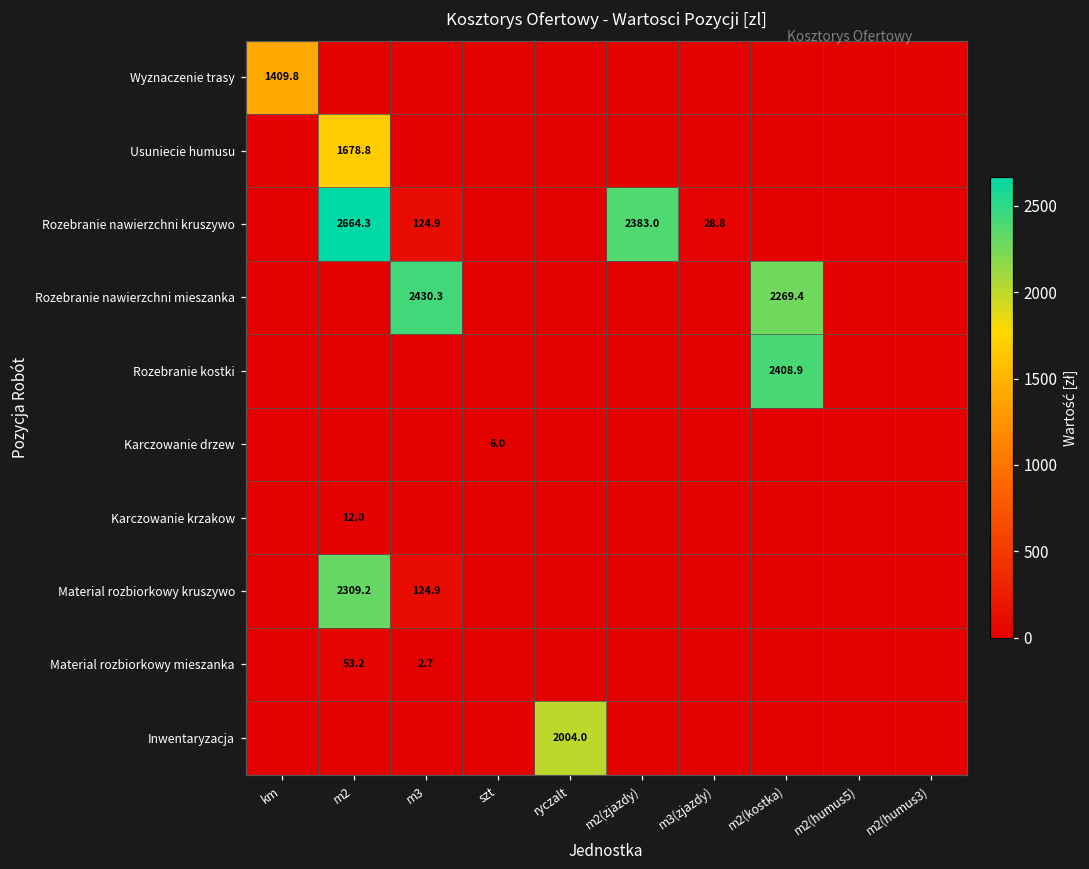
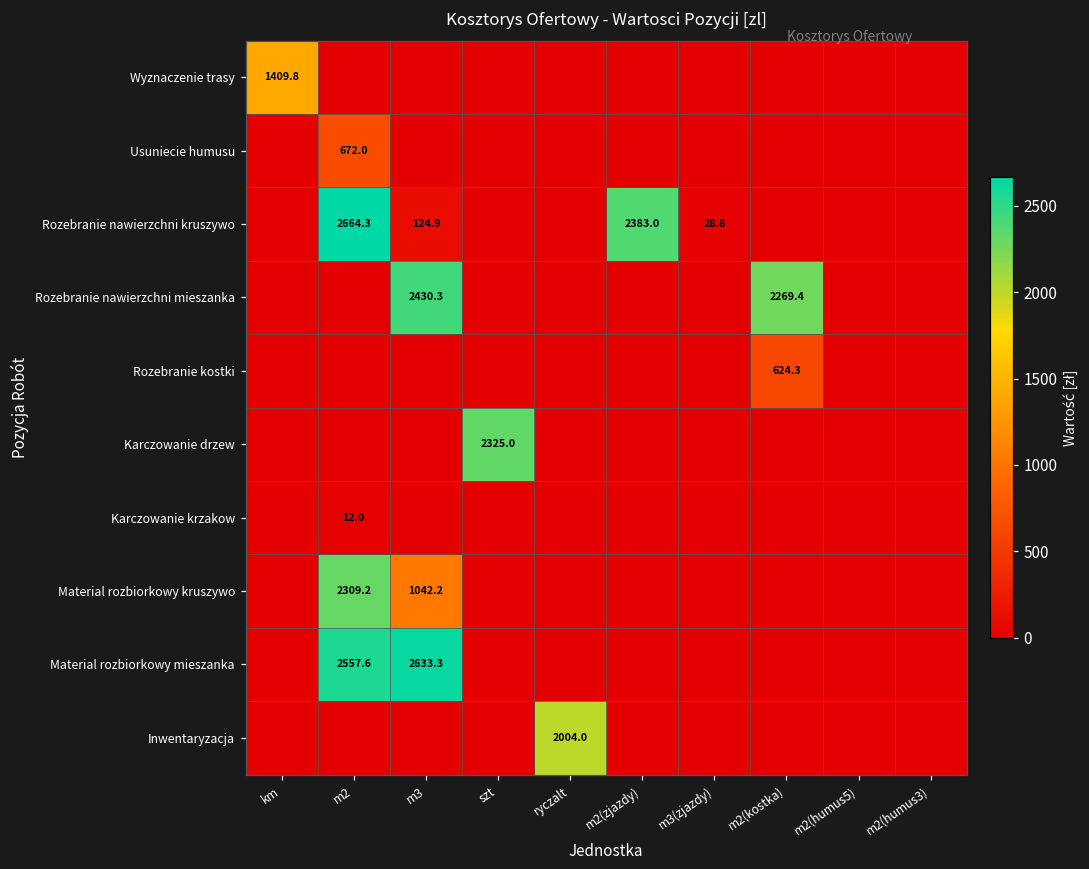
  {
    "Wyznaczenie trasy": {
      "km": 1409.8
    },
    "Usuniecie humusu": {
-     "m2": 1678.8
+     "m2": 672.0
    },
    "Rozebranie nawierzchni kruszywo": {
      "m2": 2664.3,
      "m3": 124.9,
      "m2(zjazdy)": 2383.0,
      "m3(zjazdy)": 28.8
    },
    "Rozebranie nawierzchni mieszanka": {
      "m3": 2430.3,
      "m2(kostka)": 2269.4
    },
    "Rozebranie kostki": {
-     "m2(kostka)": 2408.9
+     "m2(kostka)": 624.3
    },
    "Karczowanie drzew": {
-     "szt": 6.0
+     "szt": 2325.0
    },
    "Karczowanie krzakow": {
      "m2": 12.0
    },
    "Material rozbiorkowy kruszywo": {
      "m2": 2309.2,
-     "m3": 124.9
+     "m3": 1042.2
    },
    "Material rozbiorkowy mieszanka": {
-     "m2": 53.2,
-     "m3": 2.7
+     "m2": 2557.6,
+     "m3": 2633.3
    },
    "Inwentaryzacja": {
      "ryczalt": 2004.0
    }
  }
